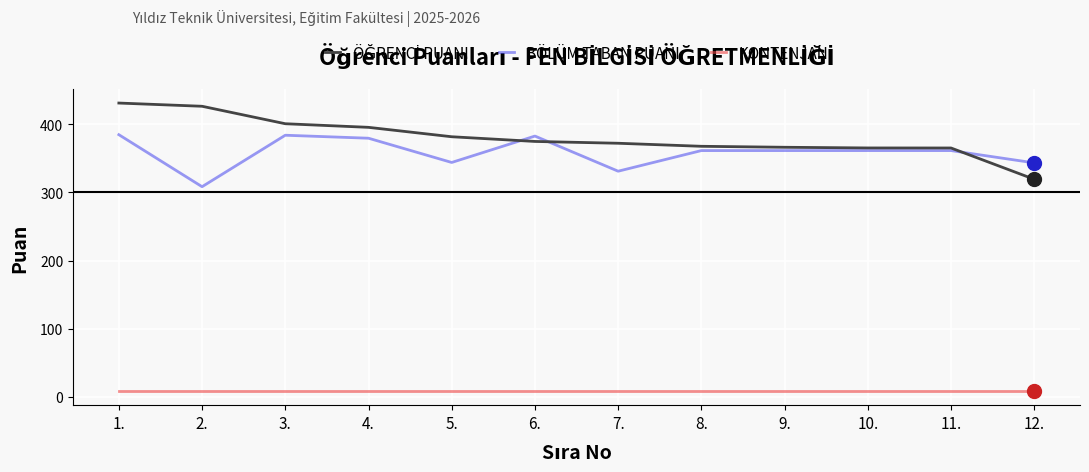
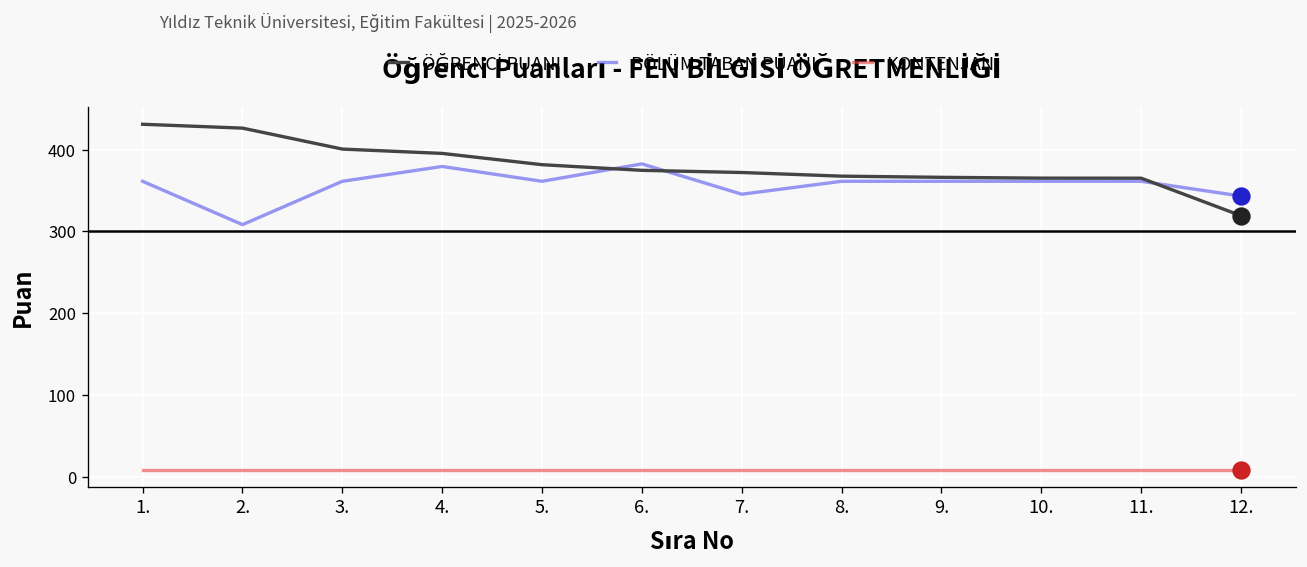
  {
    "BÖLÜM TABAN PUANI": {
-     "1.": 380,
+     "1.": 360,
      "2.": 310,
-     "3.": 380,
+     "3.": 360,
      "4.": 380,
-     "5.": 340,
+     "5.": 360,
      "6.": 380,
-     "7.": 330,
+     "7.": 350,
      "8.": 360,
      "9.": 360,
      "10.": 360,
      "11.": 360
    }
  }
